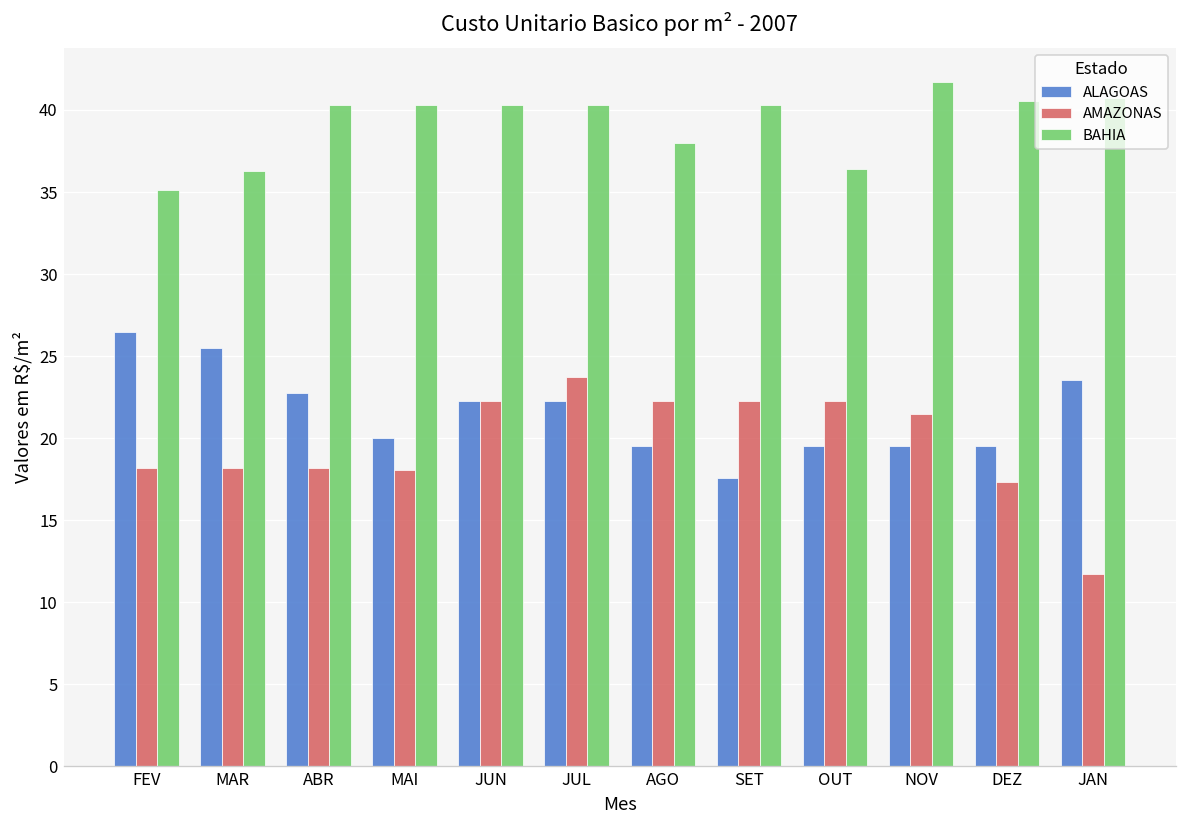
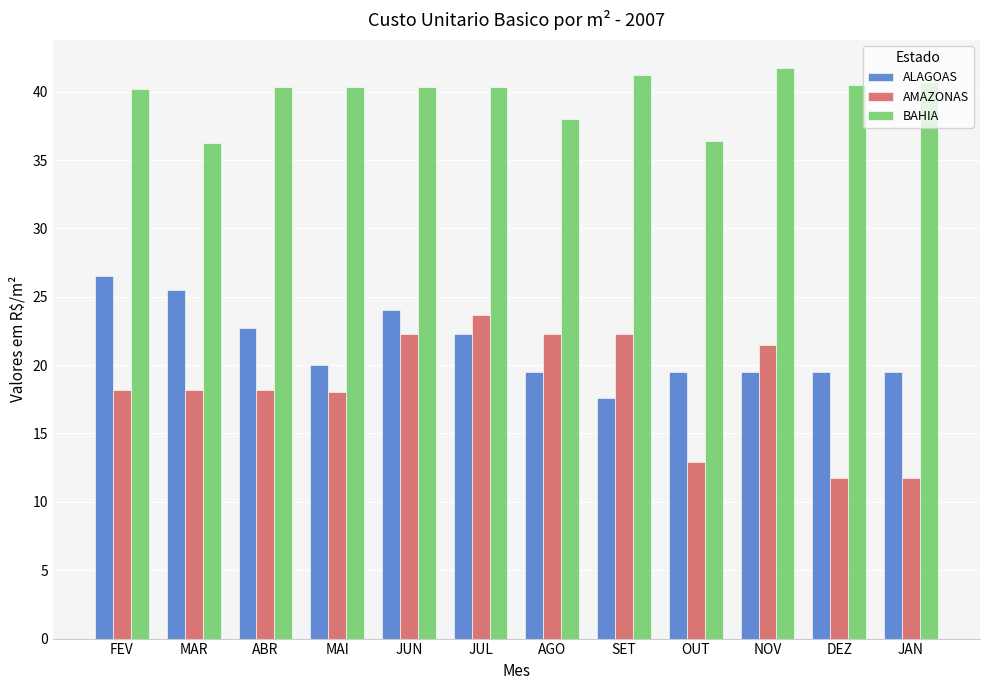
  {
    "ALAGOAS": {
      "FEV": 26.5,
      "MAR": 25.5,
      "ABR": 22.8,
      "MAI": 20.0,
-     "JUN": 22.3,
+     "JUN": 24.0,
      "JUL": 22.3,
      "AGO": 19.5,
      "SET": 17.6,
      "OUT": 19.5,
      "NOV": 19.5,
      "DEZ": 19.5,
-     "JAN": 23.6
+     "JAN": 19.5
    },
    "AMAZONAS": {
      "FEV": 18.2,
      "MAR": 18.2,
      "ABR": 18.2,
      "MAI": 18.1,
      "JUN": 22.3,
      "JUL": 23.7,
      "AGO": 22.3,
      "SET": 22.3,
-     "OUT": 22.3,
+     "OUT": 12.9,
      "NOV": 21.5,
-     "DEZ": 17.3,
+     "DEZ": 11.7,
      "JAN": 11.7
    },
    "BAHIA": {
-     "FEV": 35.1,
+     "FEV": 40.2,
      "MAR": 36.3,
      "ABR": 40.3,
      "MAI": 40.3,
      "JUN": 40.3,
      "JUL": 40.3,
      "AGO": 38.0,
-     "SET": 40.3,
+     "SET": 41.3,
      "OUT": 36.4,
      "NOV": 41.7,
      "DEZ": 40.5
    }
  }
